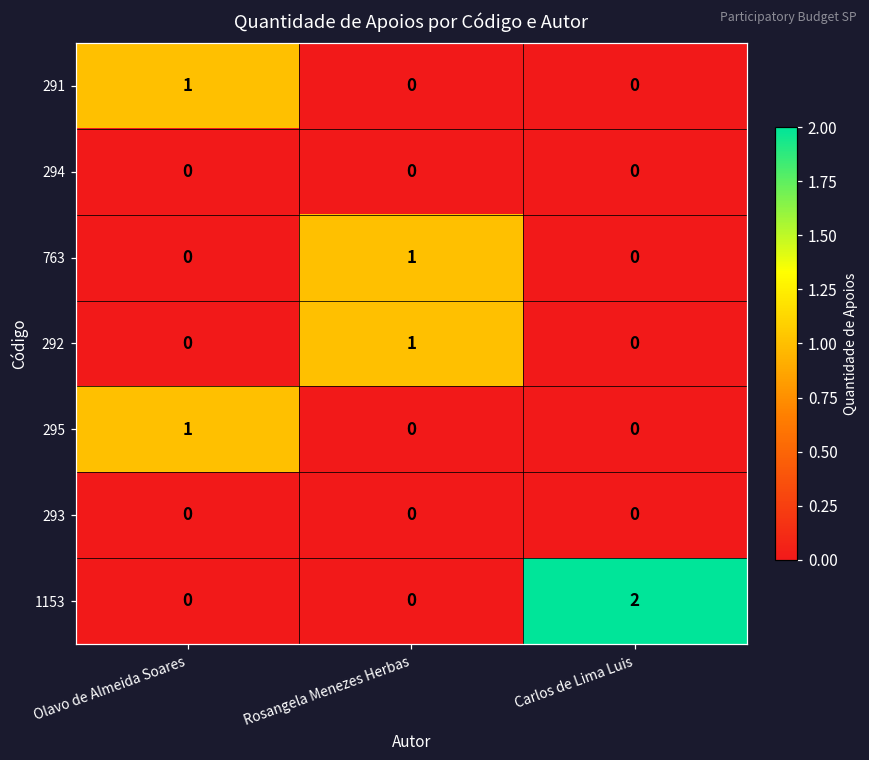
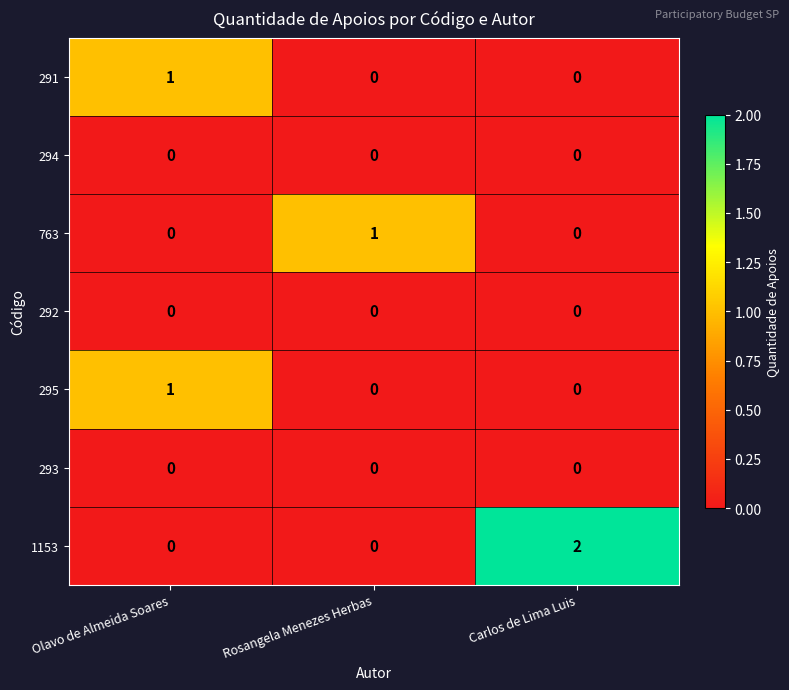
  {
    "291": {
      "Olavo de Almeida Soares": 1,
      "Rosangela Menezes Herbas": 0,
      "Carlos de Lima Luis": 0
    },
    "294": {
      "Olavo de Almeida Soares": 0,
      "Rosangela Menezes Herbas": 0,
      "Carlos de Lima Luis": 0
    },
    "763": {
      "Olavo de Almeida Soares": 0,
      "Rosangela Menezes Herbas": 1,
      "Carlos de Lima Luis": 0
    },
    "292": {
      "Olavo de Almeida Soares": 0,
-     "Rosangela Menezes Herbas": 1,
+     "Rosangela Menezes Herbas": 0,
      "Carlos de Lima Luis": 0
    },
    "295": {
      "Olavo de Almeida Soares": 1,
      "Rosangela Menezes Herbas": 0,
      "Carlos de Lima Luis": 0
    },
    "293": {
      "Olavo de Almeida Soares": 0,
      "Rosangela Menezes Herbas": 0,
      "Carlos de Lima Luis": 0
    },
    "1153": {
      "Olavo de Almeida Soares": 0,
      "Rosangela Menezes Herbas": 0,
      "Carlos de Lima Luis": 2
    }
  }
